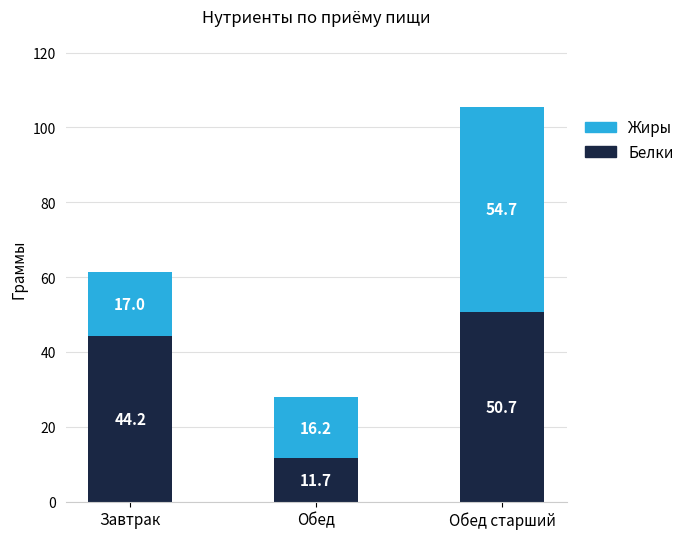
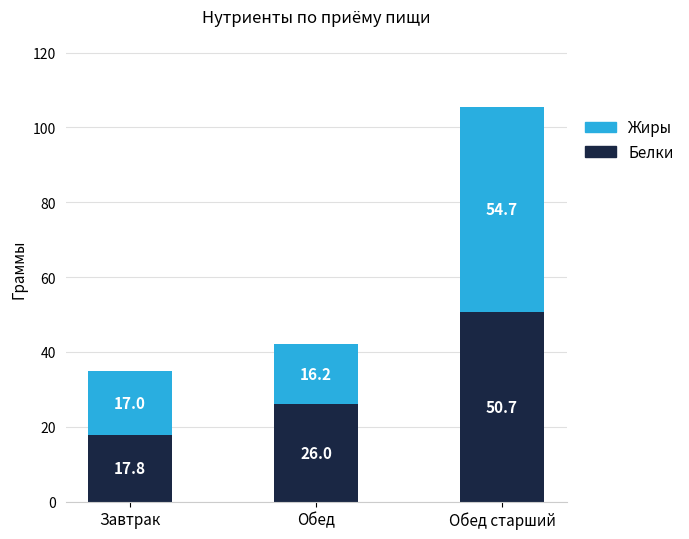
  {
    "Белки": {
-     "Завтрак": 44.2,
-     "Обед": 11.7,
+     "Завтрак": 17.8,
+     "Обед": 26.0,
      "Обед старший": 50.7
    },
    "Жиры": {
      "Завтрак": 17.0,
      "Обед": 16.2,
      "Обед старший": 54.7
    }
  }
